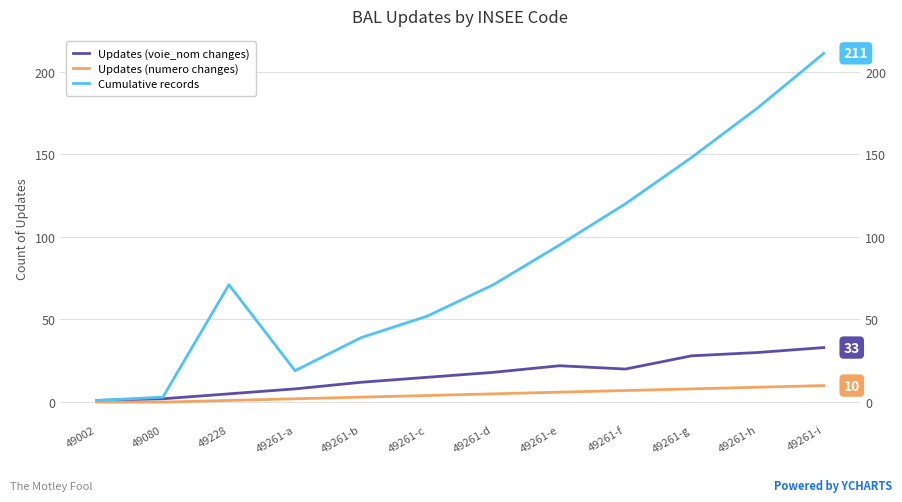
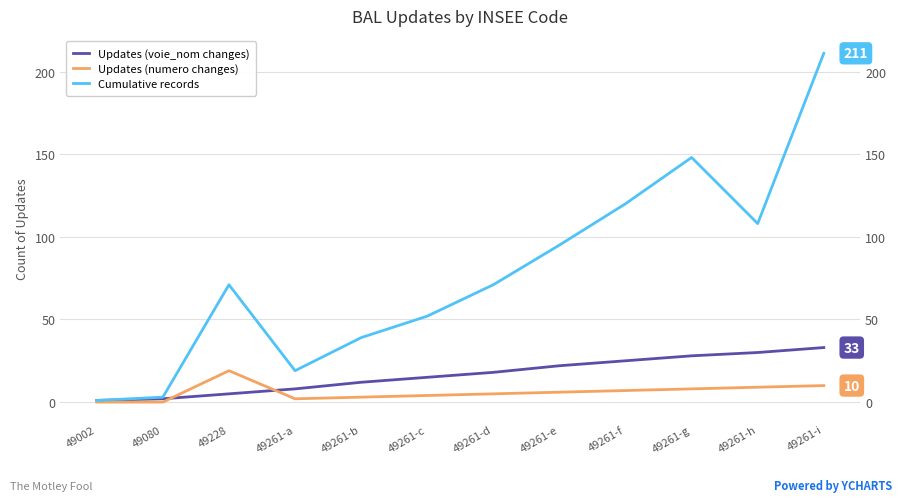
  {
    "Updates (voie_nom changes)": {
      "49228": 5,
      "49261-a": 8,
      "49261-b": 12,
      "49261-c": 15,
      "49261-d": 18,
      "49261-e": 22,
-     "49261-f": 20,
+     "49261-f": 25,
      "49261-g": 28,
      "49261-h": 30
    },
    "Updates (numero changes)": {
      "49080": 0,
-     "49228": 1,
+     "49228": 19,
      "49261-a": 2,
      "49261-b": 3,
      "49261-c": 4,
      "49261-d": 5,
      "49261-e": 6,
      "49261-f": 7,
      "49261-g": 8,
      "49261-h": 9
    },
    "Cumulative records": {
      "49228": 71,
      "49261-a": 19,
      "49261-b": 39,
      "49261-c": 52,
      "49261-d": 71,
      "49261-e": 95,
      "49261-f": 120,
      "49261-g": 148,
-     "49261-h": 178
+     "49261-h": 108
    }
  }
